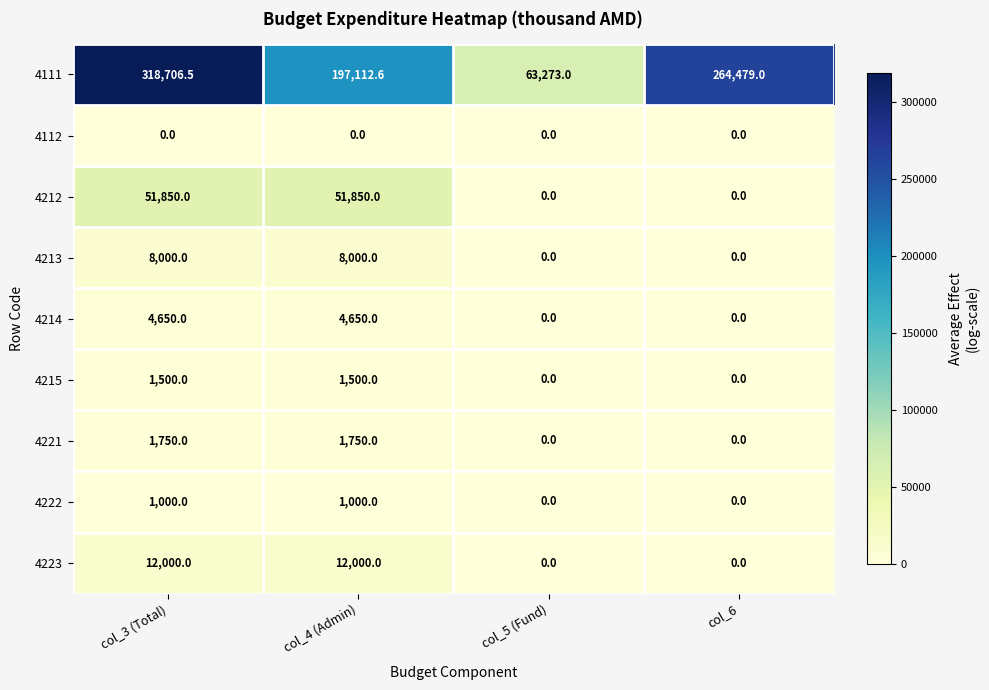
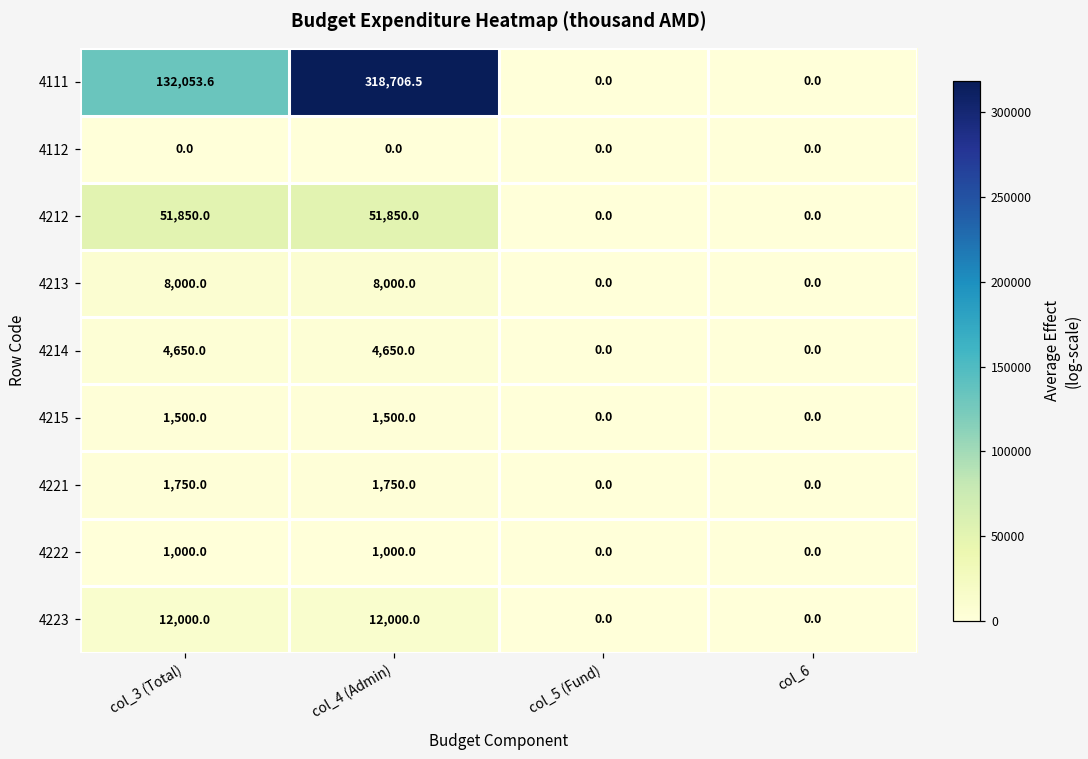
  {
    "4111": {
-     "col_3 (Total)": "318,706.5",
-     "col_4 (Admin)": "197,112.6",
-     "col_5 (Fund)": "63,273.0",
-     "col_6": "264,479.0"
+     "col_3 (Total)": "132,053.6",
+     "col_4 (Admin)": "318,706.5",
+     "col_5 (Fund)": "0.0",
+     "col_6": "0.0"
    },
    "4112": {
      "col_3 (Total)": "0.0",
      "col_4 (Admin)": "0.0",
      "col_5 (Fund)": "0.0",
      "col_6": "0.0"
    },
    "4212": {
      "col_3 (Total)": "51,850.0",
      "col_4 (Admin)": "51,850.0",
      "col_5 (Fund)": "0.0",
      "col_6": "0.0"
    },
    "4213": {
      "col_3 (Total)": "8,000.0",
      "col_4 (Admin)": "8,000.0",
      "col_5 (Fund)": "0.0",
      "col_6": "0.0"
    },
    "4214": {
      "col_3 (Total)": "4,650.0",
      "col_4 (Admin)": "4,650.0",
      "col_5 (Fund)": "0.0",
      "col_6": "0.0"
    },
    "4215": {
      "col_3 (Total)": "1,500.0",
      "col_4 (Admin)": "1,500.0",
      "col_5 (Fund)": "0.0",
      "col_6": "0.0"
    },
    "4221": {
      "col_3 (Total)": "1,750.0",
      "col_4 (Admin)": "1,750.0",
      "col_5 (Fund)": "0.0",
      "col_6": "0.0"
    },
    "4222": {
      "col_3 (Total)": "1,000.0",
      "col_4 (Admin)": "1,000.0",
      "col_5 (Fund)": "0.0",
      "col_6": "0.0"
    },
    "4223": {
      "col_3 (Total)": "12,000.0",
      "col_4 (Admin)": "12,000.0",
      "col_5 (Fund)": "0.0",
      "col_6": "0.0"
    }
  }
